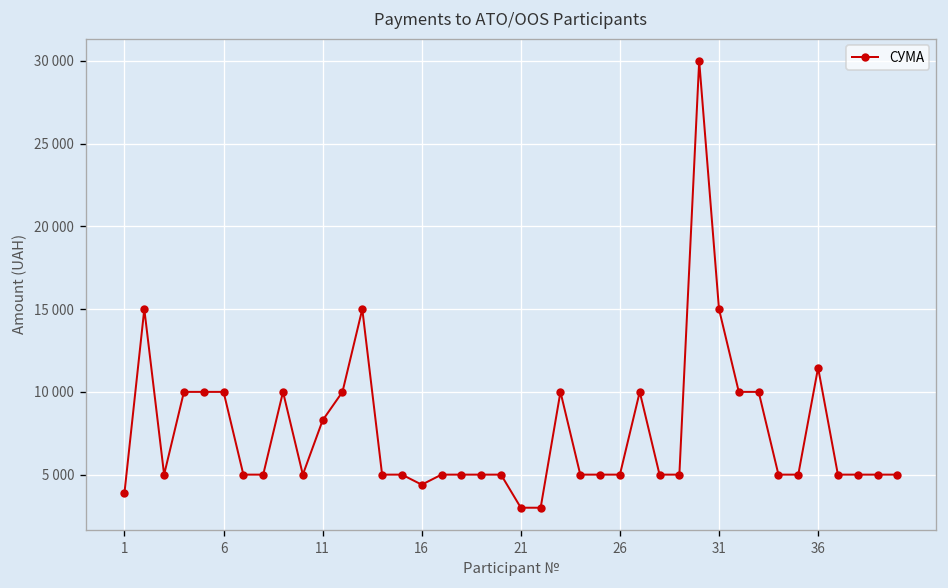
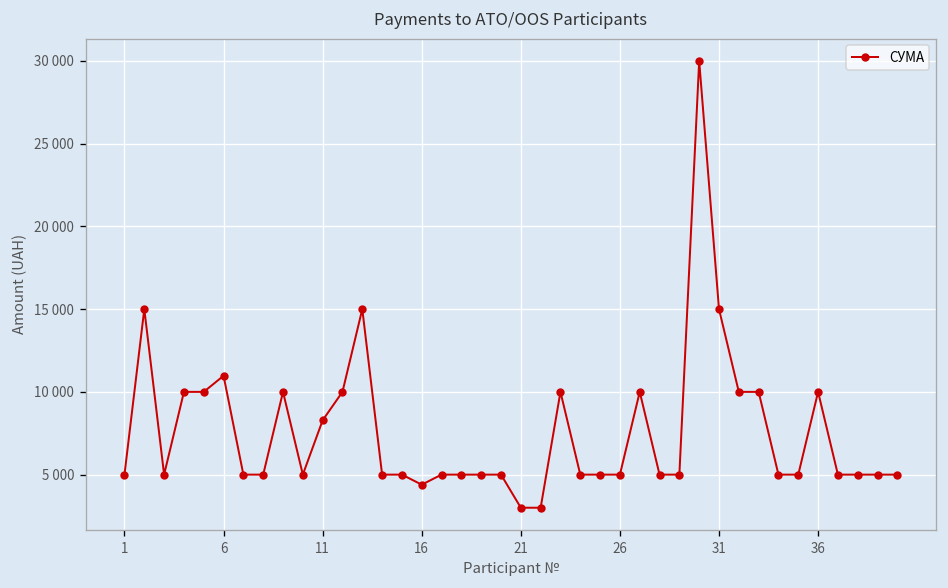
  {
-   "1": 3900,
-   "6": 10000,
+   "1": 5000,
+   "6": 11000,
    "11": 8300,
    "16": 4400,
    "21": 3000,
    "26": 5000,
    "31": 15000,
-   "36": 11500
+   "36": 10000
  }
